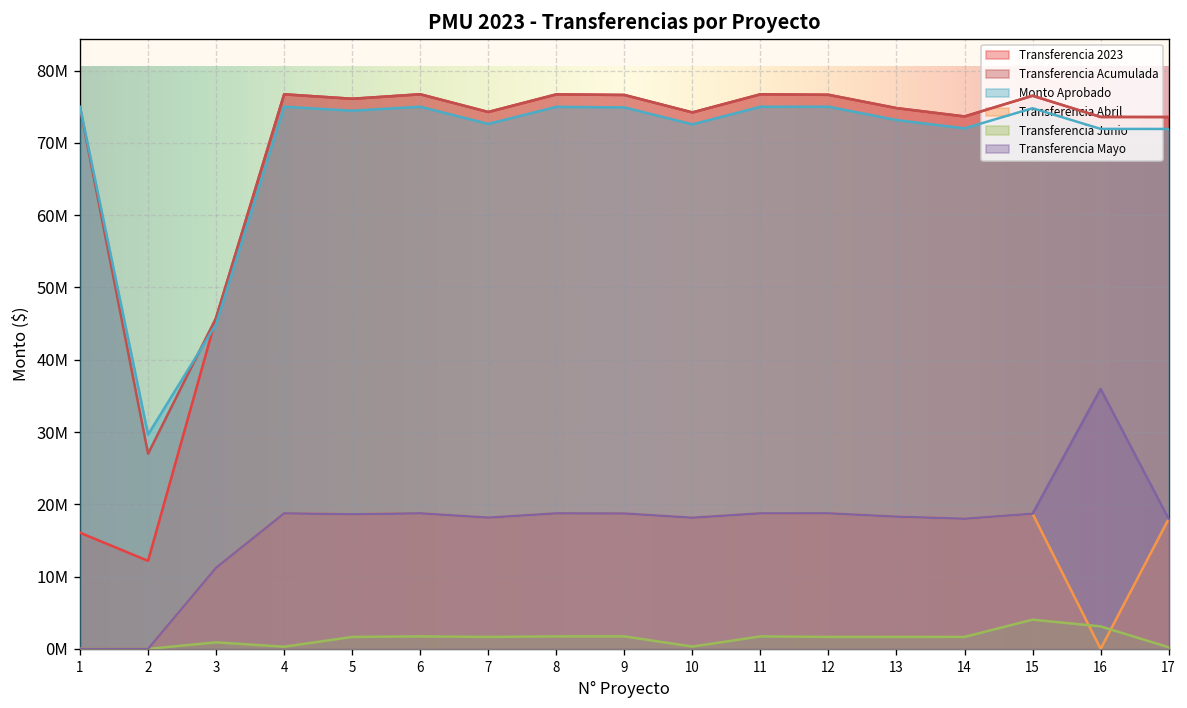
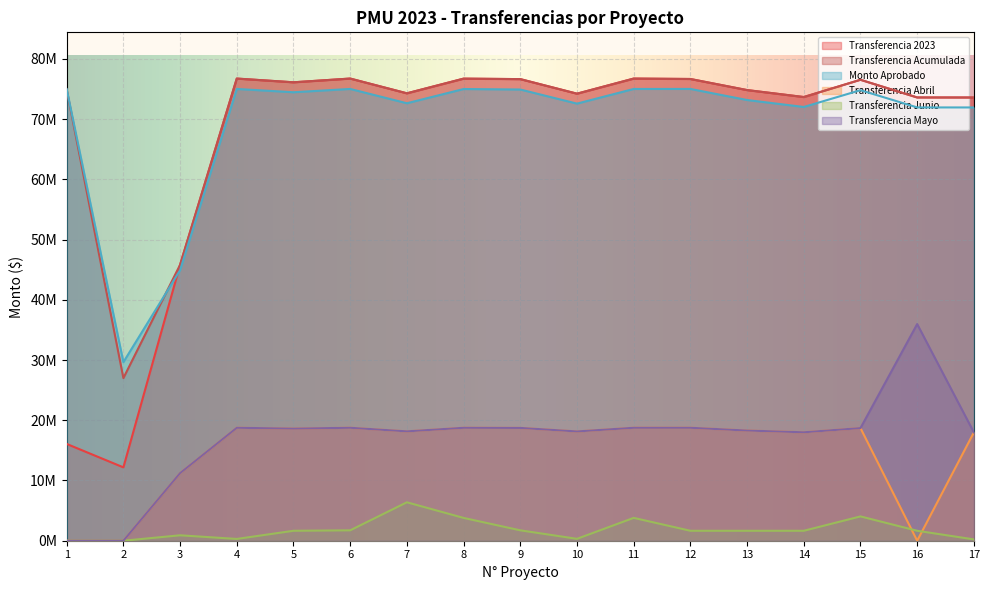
  {
    "Transferencia Junio": {
      "3": 1000000,
      "4": 0,
      "5": 2000000,
      "6": 2000000,
-     "7": 2000000,
-     "8": 2000000,
+     "7": 6000000,
+     "8": 4000000,
      "9": 2000000,
      "10": 0,
-     "11": 2000000,
+     "11": 4000000,
      "12": 2000000,
      "13": 2000000,
      "14": 2000000,
      "15": 4000000,
-     "16": 3000000,
+     "16": 2000000,
      "17": 0
    }
  }
